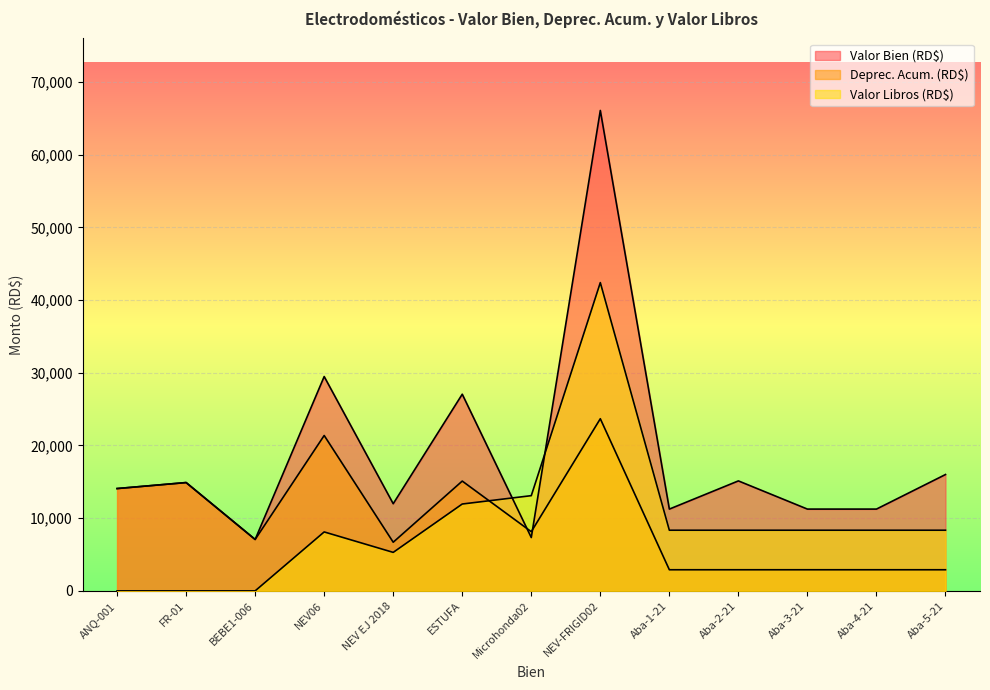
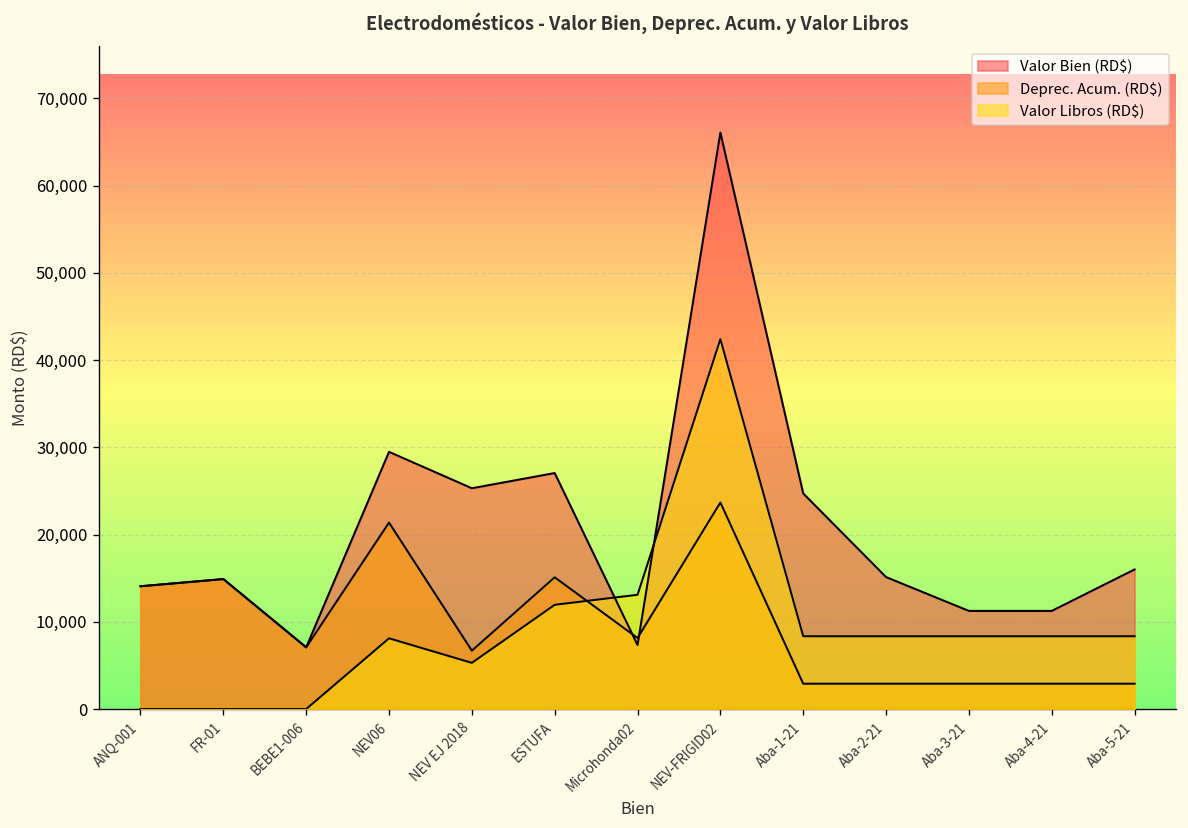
  {
    "Valor Bien (RD$)": {
      "NEV06": "29,000",
-     "NEV EJ 2018": "12,000",
+     "NEV EJ 2018": "25,000",
      "ESTUFA": "27,000",
      "Microhonda02": "7,000",
      "NEV-FRIGID02": "66,000",
-     "Aba-1-21": "11,000",
+     "Aba-1-21": "25,000",
      "Aba-2-21": "15,000",
      "Aba-3-21": "11,000",
      "Aba-4-21": "11,000",
      "Aba-5-21": "16,000"
    }
  }
